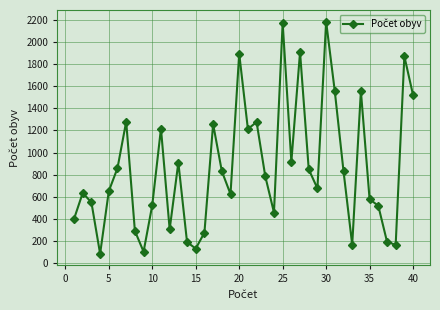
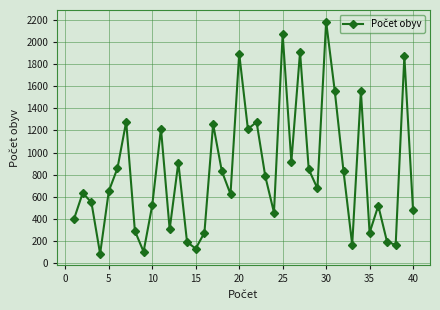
  {
    "5": 650,
    "10": 530,
    "15": 130,
    "20": 1890,
-   "25": 2170,
+   "25": 2070,
    "30": 2180,
-   "35": 580,
-   "40": 1520
+   "35": 280,
+   "40": 480
  }
